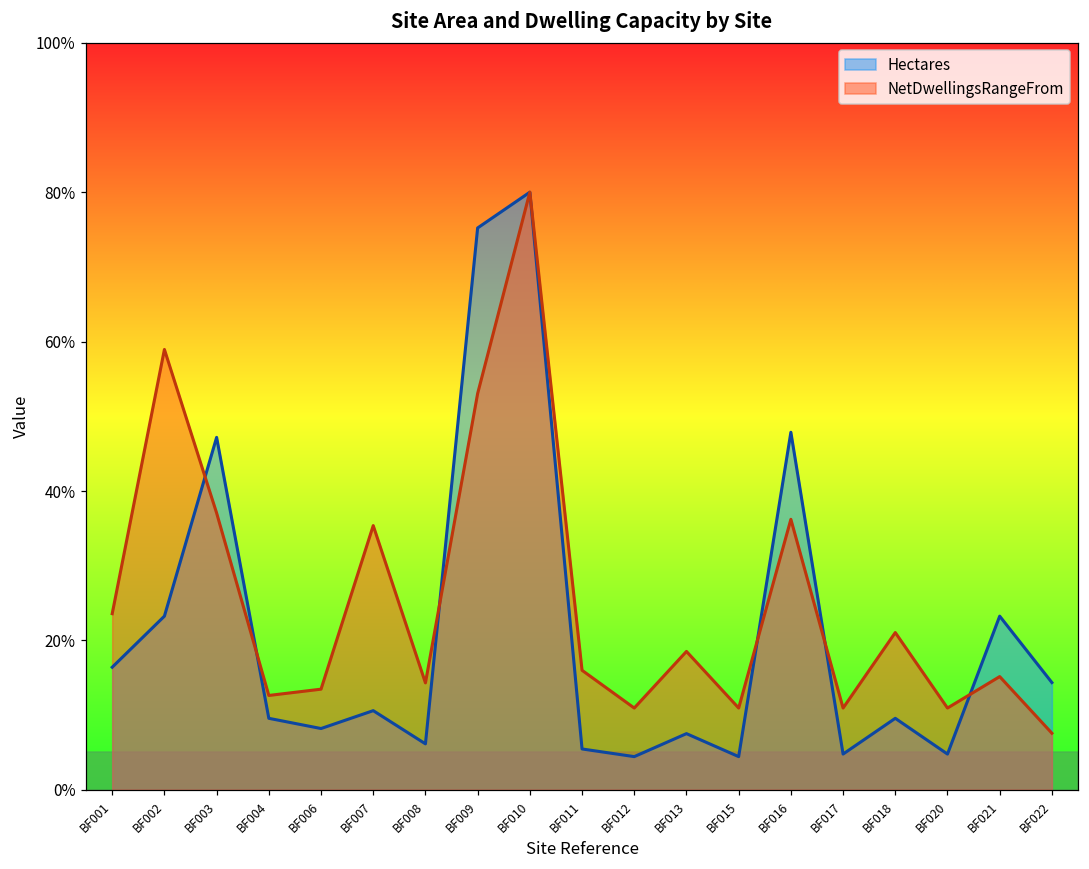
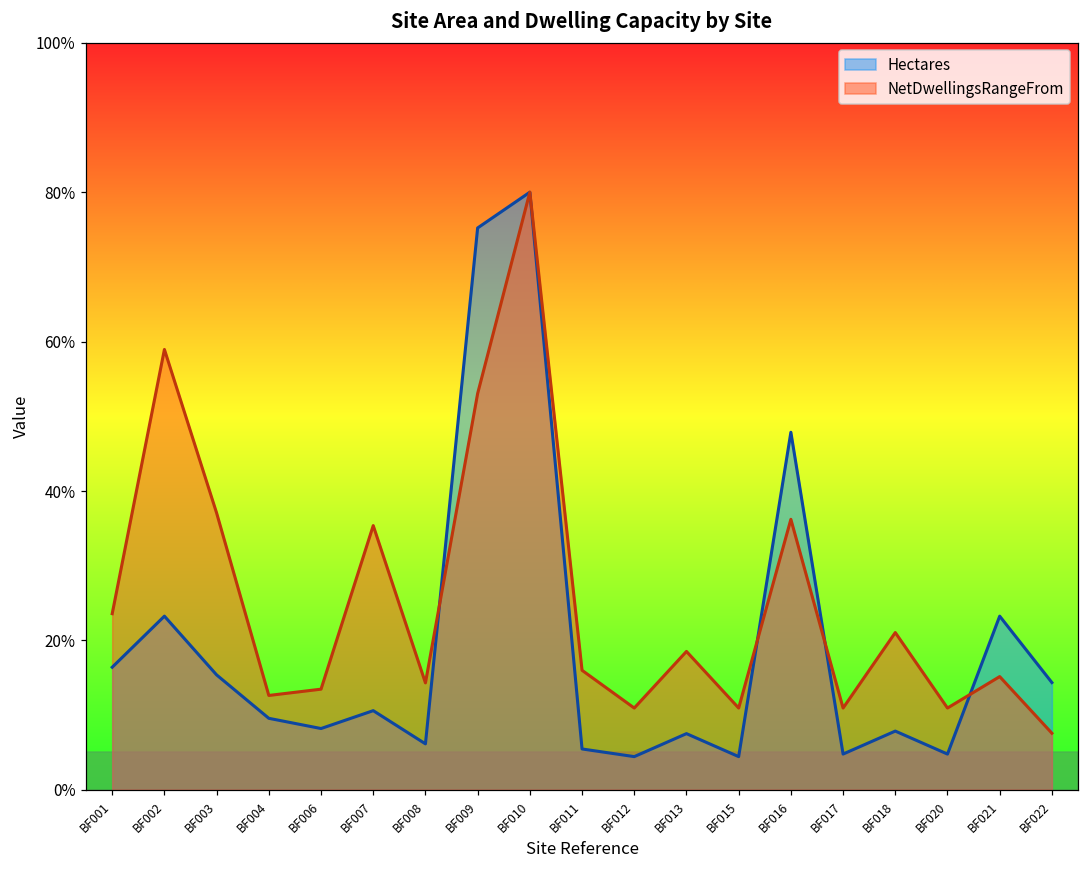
  {
    "Hectares": {
      "BF001": "16%",
      "BF002": "23%",
-     "BF003": "47%",
+     "BF003": "15%",
      "BF004": "10%",
      "BF006": "8%",
      "BF007": "11%",
      "BF008": "6%",
      "BF009": "75%",
      "BF011": "5%",
      "BF013": "8%",
      "BF016": "48%",
-     "BF018": "10%",
+     "BF018": "8%",
      "BF021": "23%",
      "BF022": "14%"
    },
    "NetDwellingsRangeFrom": {
      "BF001": "24%",
      "BF002": "59%",
      "BF003": "37%",
      "BF004": "13%",
      "BF006": "13%",
      "BF007": "35%",
      "BF008": "14%",
      "BF009": "53%",
      "BF011": "16%",
      "BF012": "11%",
      "BF013": "19%",
      "BF015": "11%",
      "BF016": "36%",
      "BF017": "11%",
      "BF018": "21%",
      "BF020": "11%",
      "BF021": "15%",
      "BF022": "8%"
    }
  }
